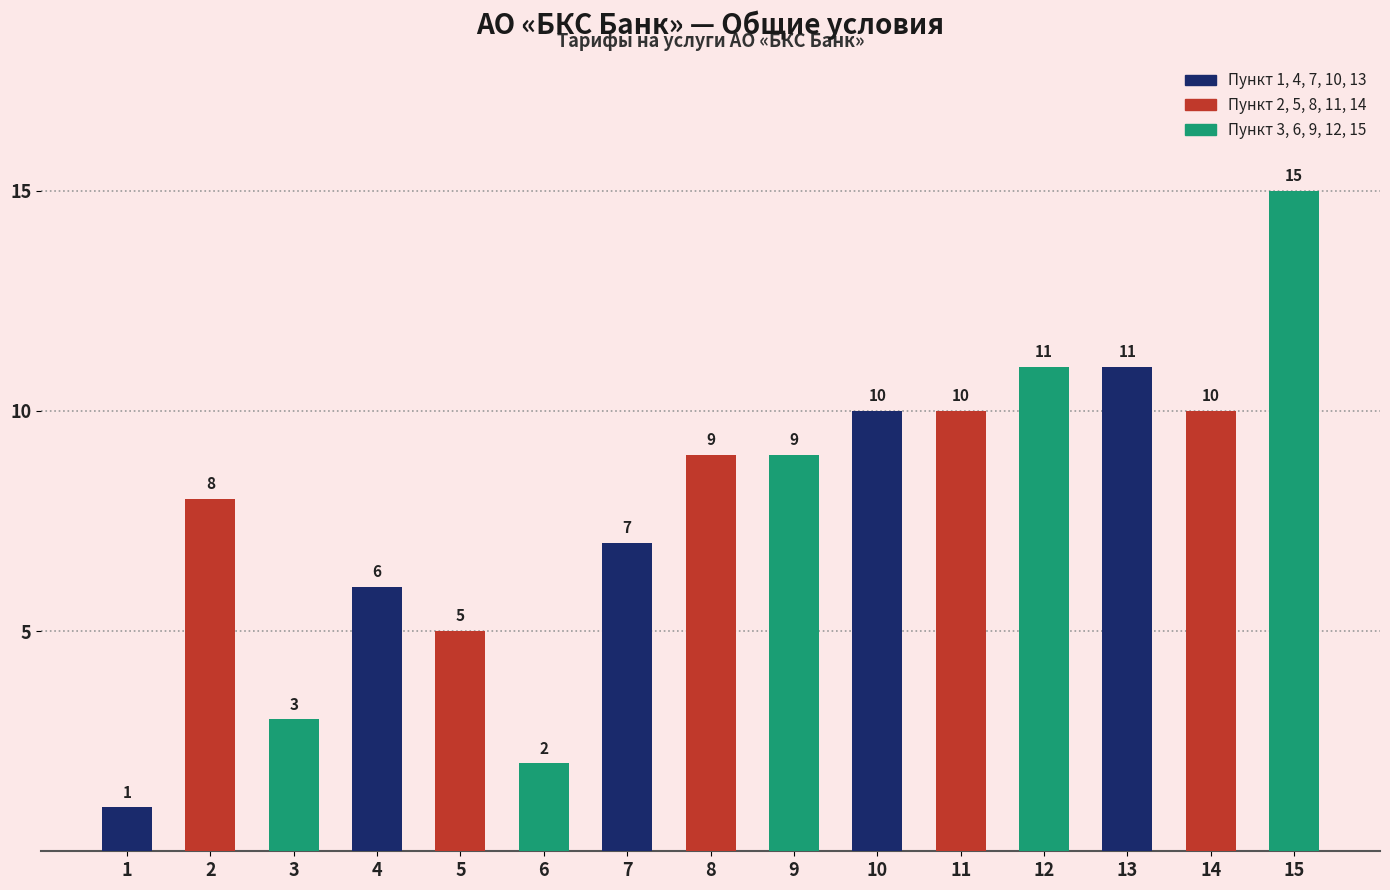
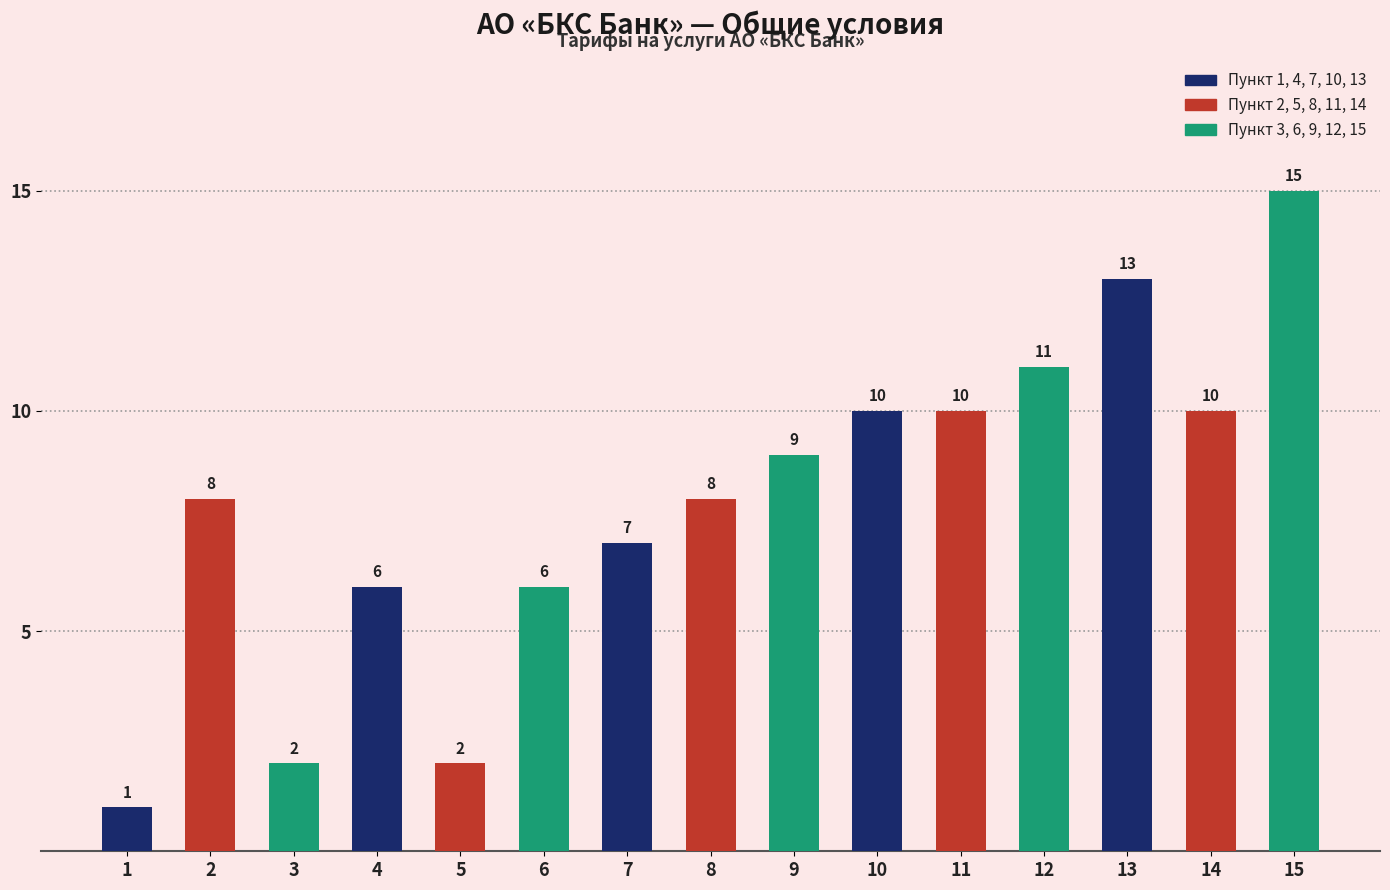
  {
    "1": 1,
    "2": 8,
-   "3": 3,
+   "3": 2,
    "4": 6,
-   "5": 5,
-   "6": 2,
+   "5": 2,
+   "6": 6,
    "7": 7,
-   "8": 9,
+   "8": 8,
    "9": 9,
    "10": 10,
    "11": 10,
    "12": 11,
-   "13": 11,
+   "13": 13,
    "14": 10,
    "15": 15
  }
